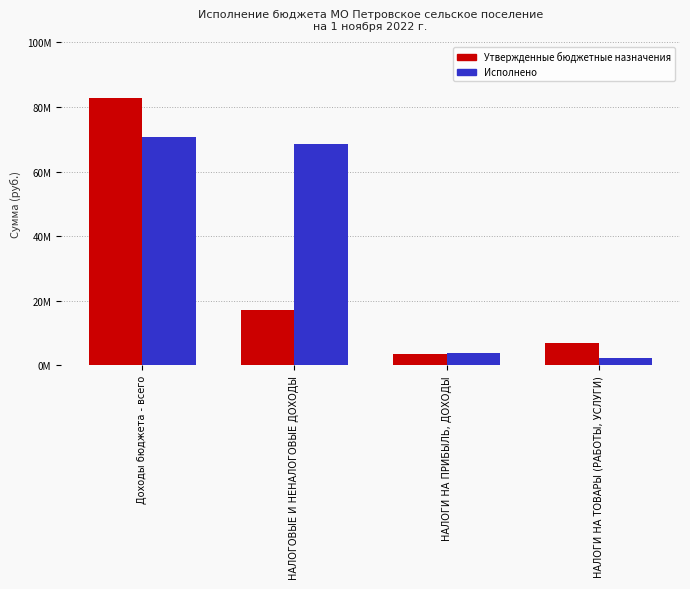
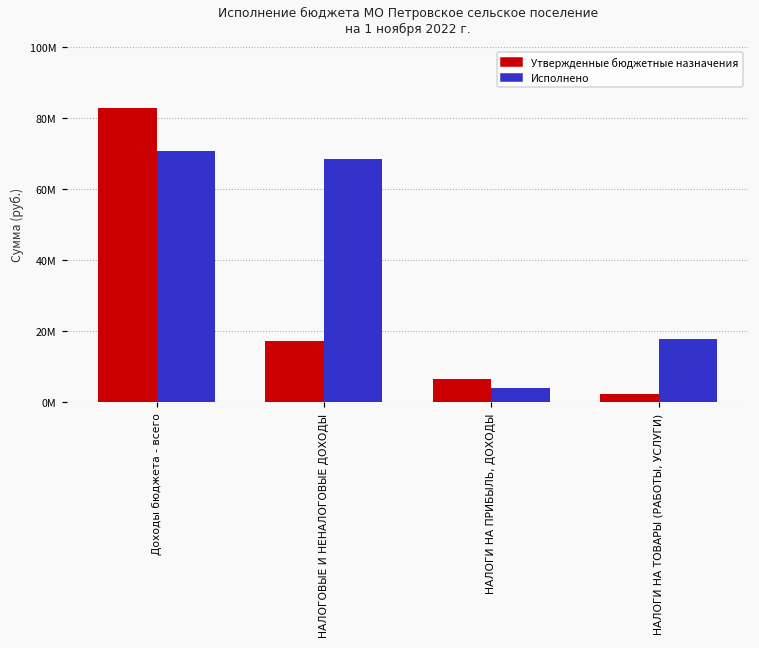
  {
    "Утвержденные бюджетные назначения": {
      "Доходы бюджета - всего": 83000000,
      "НАЛОГОВЫЕ И НЕНАЛОГОВЫЕ ДОХОДЫ": 17000000,
-     "НАЛОГИ НА ПРИБЫЛЬ, ДОХОДЫ": 3000000,
-     "НАЛОГИ НА ТОВАРЫ (РАБОТЫ, УСЛУГИ)": 7000000
+     "НАЛОГИ НА ПРИБЫЛЬ, ДОХОДЫ": 6000000,
+     "НАЛОГИ НА ТОВАРЫ (РАБОТЫ, УСЛУГИ)": 2000000
    },
    "Исполнено": {
      "Доходы бюджета - всего": 71000000,
      "НАЛОГОВЫЕ И НЕНАЛОГОВЫЕ ДОХОДЫ": 69000000,
      "НАЛОГИ НА ПРИБЫЛЬ, ДОХОДЫ": 4000000,
-     "НАЛОГИ НА ТОВАРЫ (РАБОТЫ, УСЛУГИ)": 2000000
+     "НАЛОГИ НА ТОВАРЫ (РАБОТЫ, УСЛУГИ)": 18000000
    }
  }
